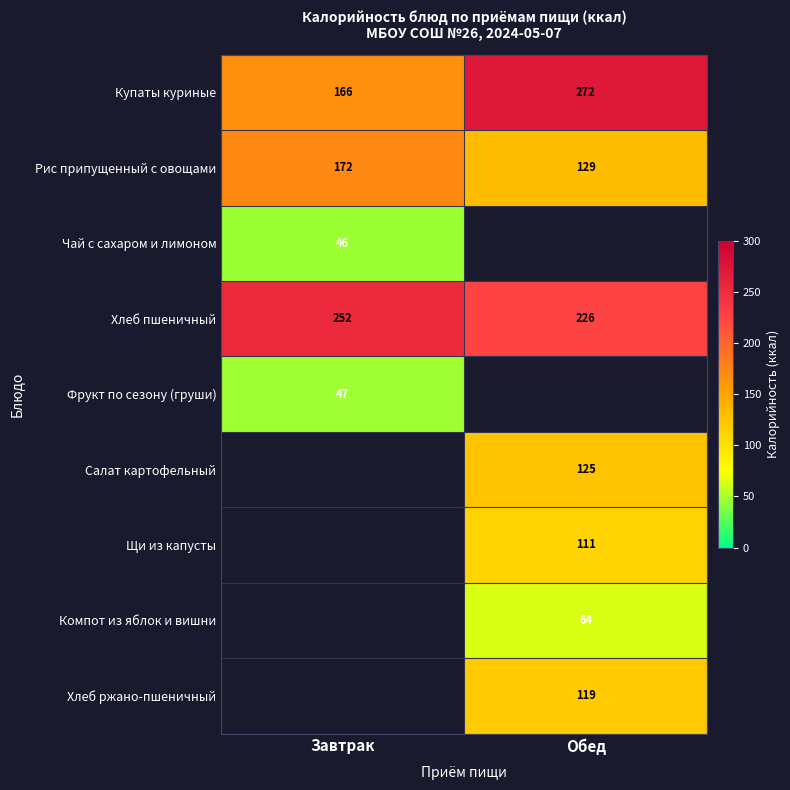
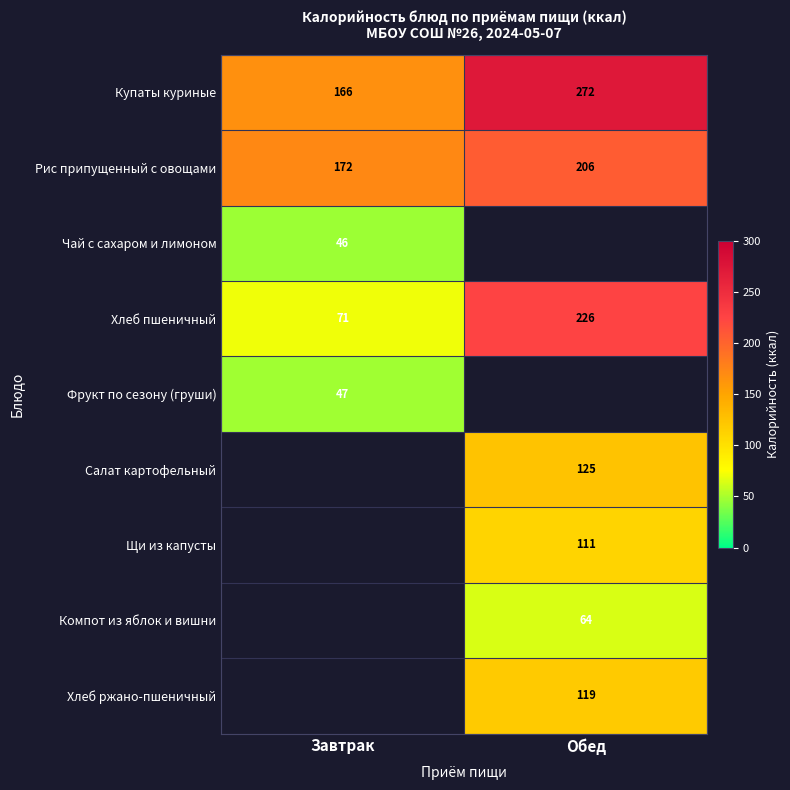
  {
    "Купаты куриные": {
      "Завтрак": 166,
      "Обед": 272
    },
    "Рис припущенный с овощами": {
      "Завтрак": 172,
-     "Обед": 129
+     "Обед": 206
    },
    "Чай с сахаром и лимоном": {
      "Завтрак": 46
    },
    "Хлеб пшеничный": {
-     "Завтрак": 252,
+     "Завтрак": 71,
      "Обед": 226
    },
    "Фрукт по сезону (груши)": {
      "Завтрак": 47
    },
    "Салат картофельный": {
      "Обед": 125
    },
    "Щи из капусты": {
      "Обед": 111
    },
    "Компот из яблок и вишни": {
      "Обед": 64
    },
    "Хлеб ржано-пшеничный": {
      "Обед": 119
    }
  }
